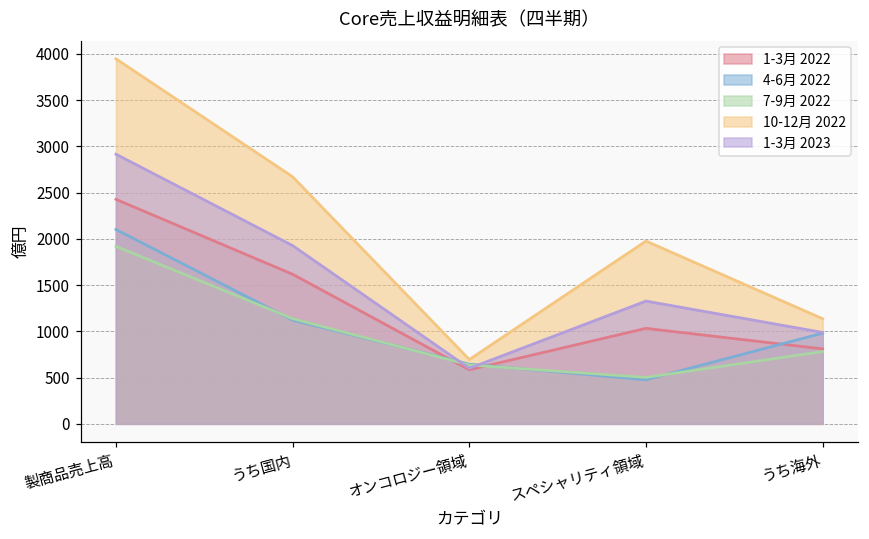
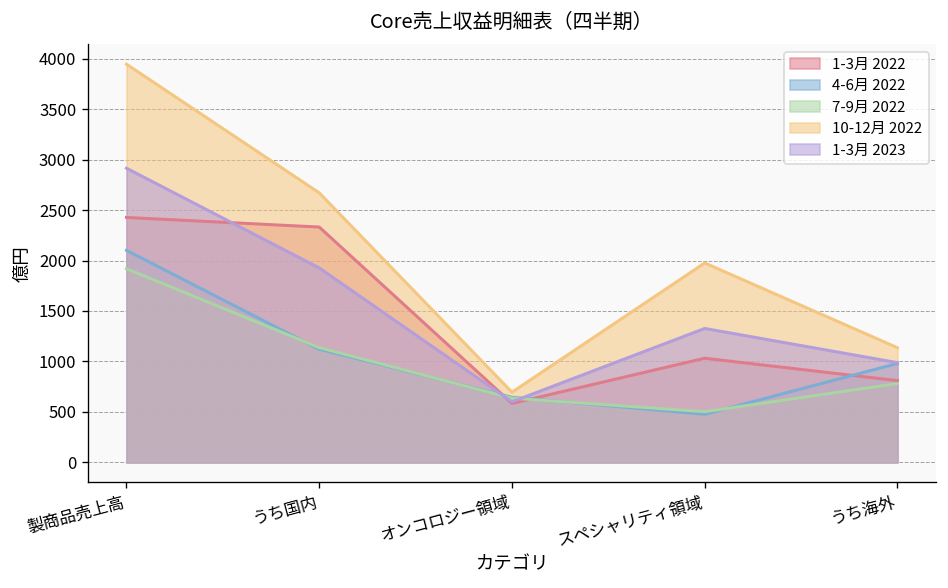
  {
    "1-3月 2022": {
      "製商品売上高": 2400,
-     "うち国内": 1600,
+     "うち国内": 2300,
      "スペシャリティ領域": 1000
    },
    "7-9月 2022": {
      "製商品売上高": 1900
    },
    "10-12月 2022": {
      "製商品売上高": 3900,
      "うち国内": 2700,
      "オンコロジー領域": 700,
      "スペシャリティ領域": 2000,
      "うち海外": 1100
    }
  }
